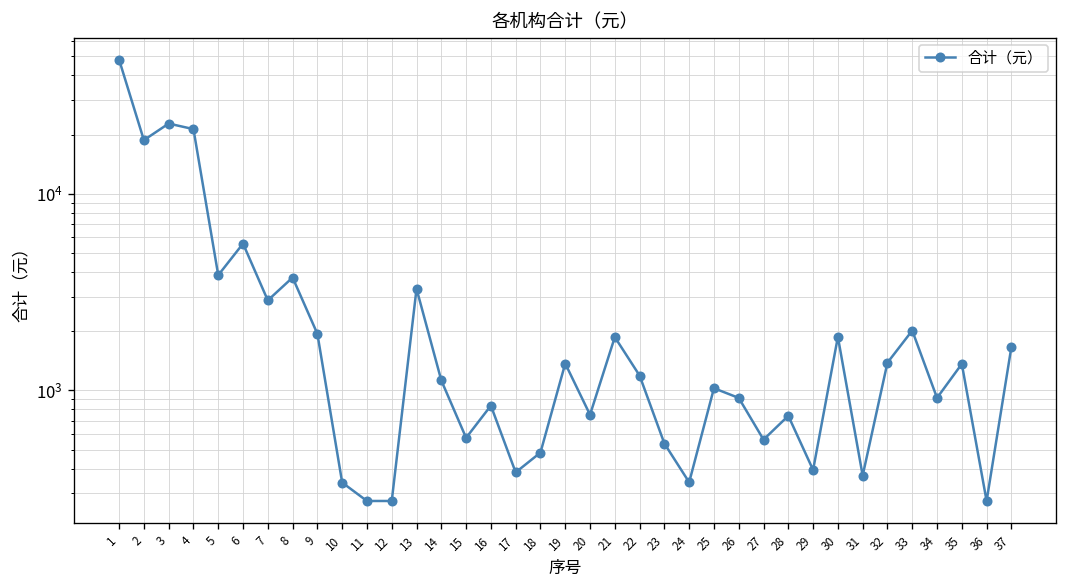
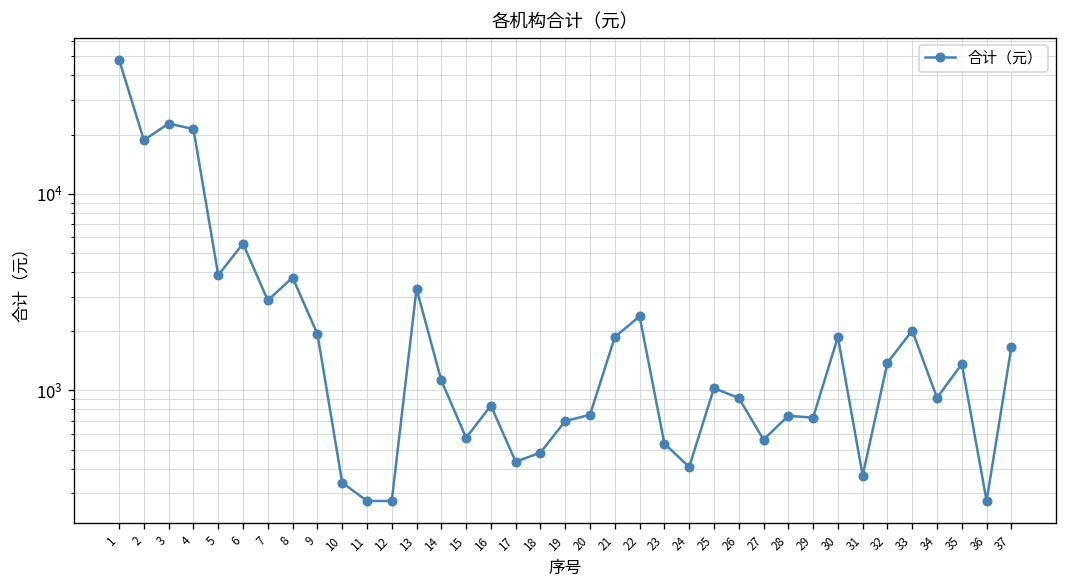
  {
    "1": 48000,
    "2": 19000,
    "3": 23000,
    "4": 21000,
    "5": 3900,
    "6": 5600,
    "7": 2900,
    "8": 3800,
    "9": 1900,
    "10": 340,
    "11": 270,
    "12": 270,
    "13": 3300,
    "14": 1100,
    "15": 570,
    "16": 800,
-   "17": 380,
+   "17": 430,
    "18": 480,
-   "19": 1400,
+   "19": 700,
    "20": 800,
    "21": 1900,
-   "22": 1200,
+   "22": 2400,
    "23": 540,
-   "24": 340,
+   "24": 410,
    "25": 1000,
    "26": 900,
    "27": 560,
    "28": 700,
-   "29": 390,
+   "29": 700,
    "30": 1900,
    "31": 370,
    "32": 1400,
    "33": 2000,
    "34": 900,
    "35": 1400,
    "36": 270,
    "37": 1700
  }
